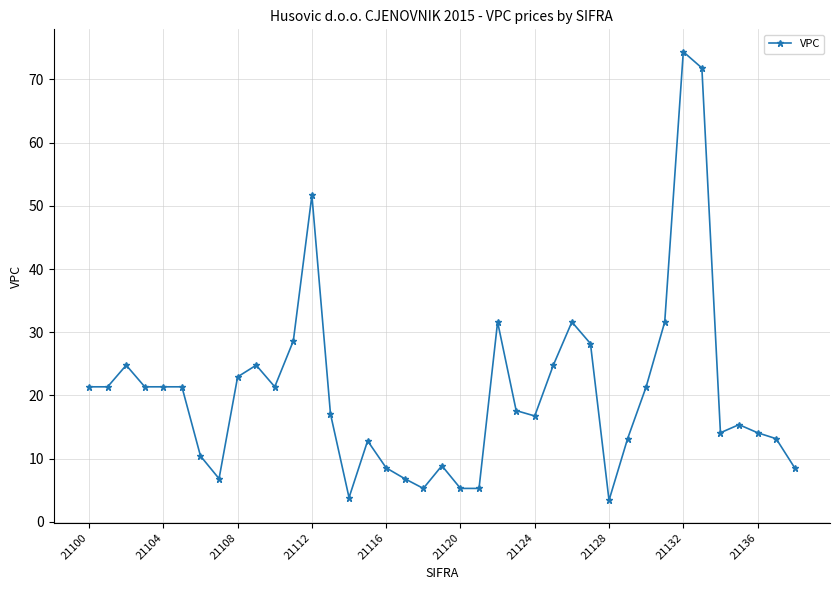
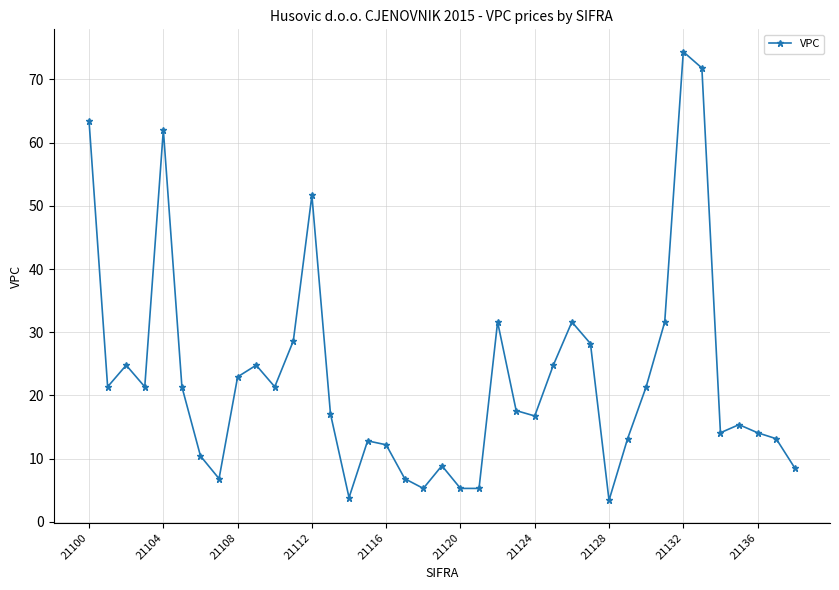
  {
-   "21100": 21,
-   "21104": 21,
+   "21100": 63,
+   "21104": 62,
    "21108": 23,
    "21112": 52,
-   "21116": 9,
+   "21116": 12,
    "21120": 5,
    "21124": 17,
    "21128": 3,
    "21132": 74,
    "21136": 14
  }
